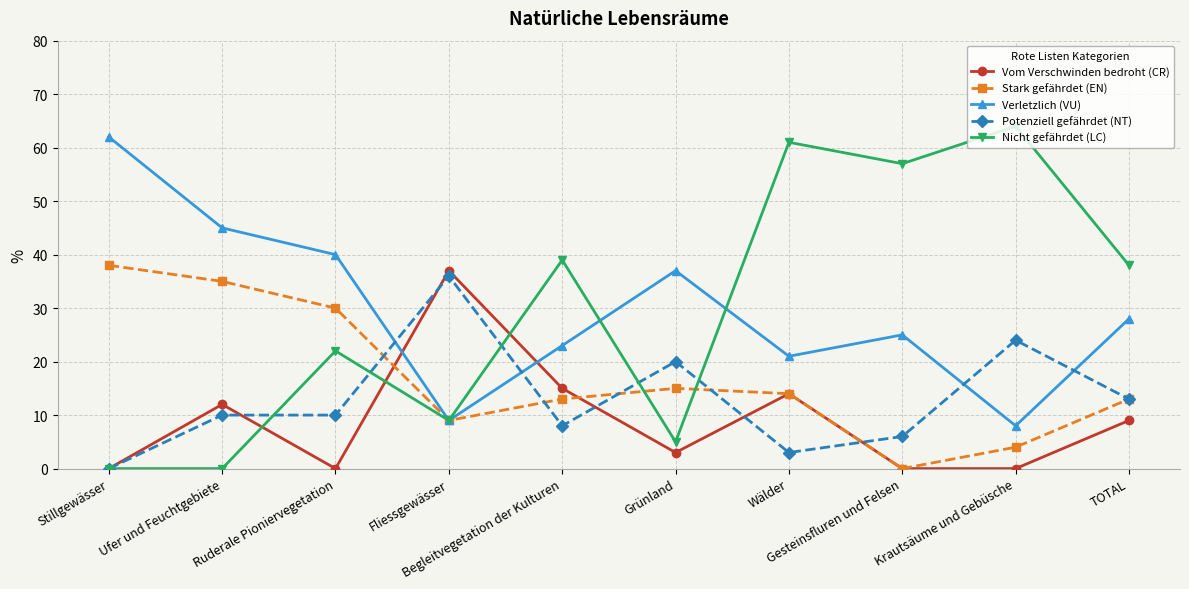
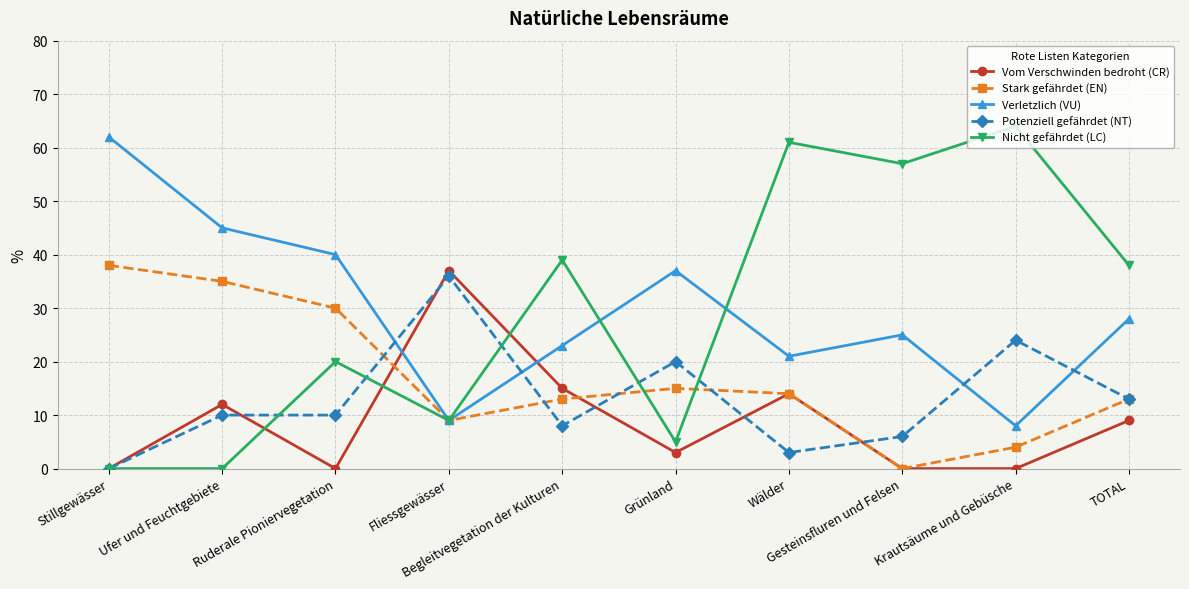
  {
    "Vom Verschwinden bedroht (CR)": {
      "Ufer und Feuchtgebiete": 12,
      "Ruderale Pioniervegetation": 0,
      "Fliessgewässer": 37,
      "Begleitvegetation der Kulturen": 15,
      "Grünland": 3,
      "Krautsäume und Gebüsche": 0,
      "TOTAL": 9
    },
    "Stark gefährdet (EN)": {
      "Stillgewässer": 38,
      "Ufer und Feuchtgebiete": 35,
      "Ruderale Pioniervegetation": 30,
      "Begleitvegetation der Kulturen": 13,
      "Grünland": 15,
      "Krautsäume und Gebüsche": 4
    },
    "Nicht gefährdet (LC)": {
      "Ufer und Feuchtgebiete": 0,
-     "Ruderale Pioniervegetation": 22,
+     "Ruderale Pioniervegetation": 20,
      "Begleitvegetation der Kulturen": 39,
      "Grünland": 5,
      "Wälder": 61,
      "Gesteinsfluren und Felsen": 57,
      "TOTAL": 38
    }
  }
